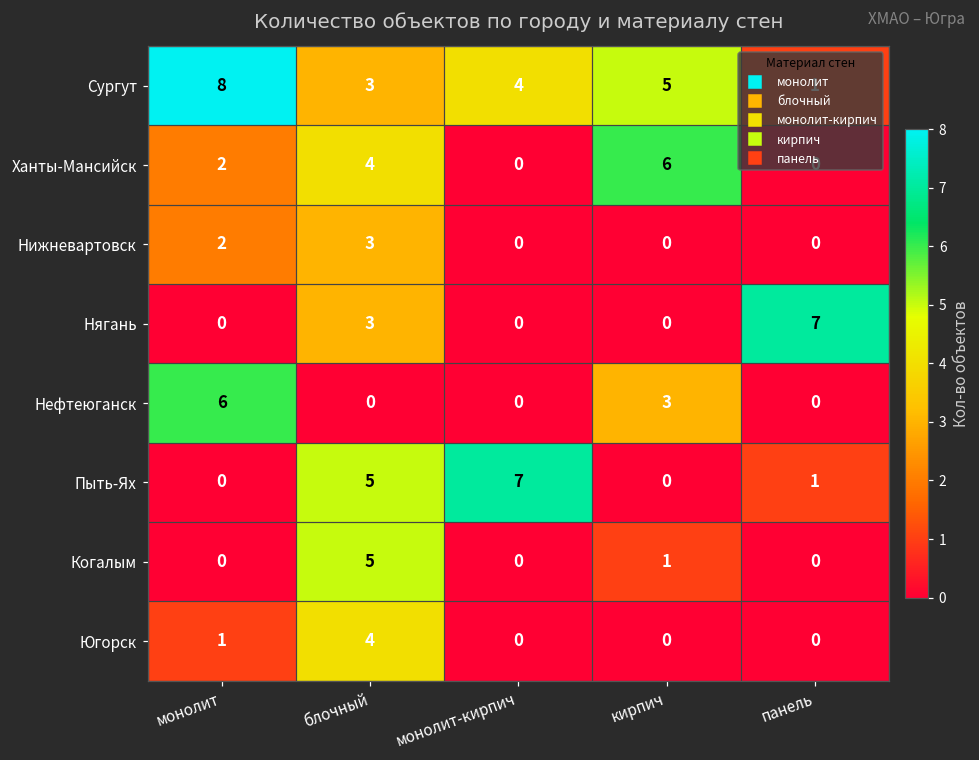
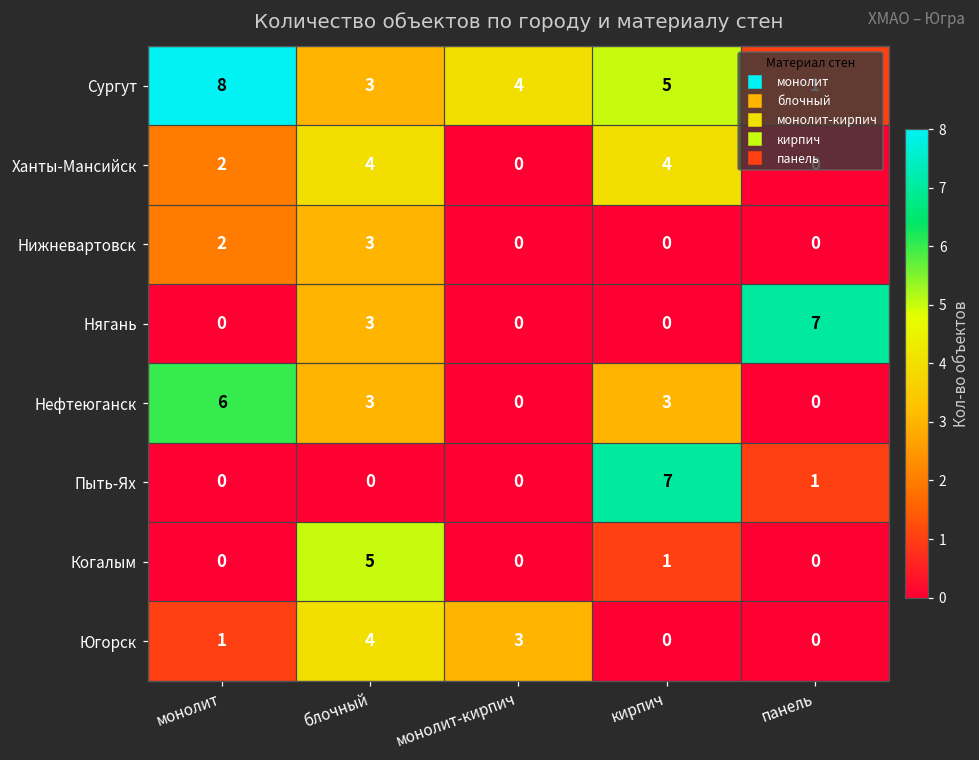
  {
    "Сургут": {
      "монолит": 8,
      "блочный": 3,
      "монолит-кирпич": 4,
      "кирпич": 5
    },
    "Ханты-Мансийск": {
      "монолит": 2,
      "блочный": 4,
      "монолит-кирпич": 0,
-     "кирпич": 6
+     "кирпич": 4
    },
    "Нижневартовск": {
      "монолит": 2,
      "блочный": 3,
      "монолит-кирпич": 0,
      "кирпич": 0,
      "панель": 0
    },
    "Нягань": {
      "монолит": 0,
      "блочный": 3,
      "монолит-кирпич": 0,
      "кирпич": 0,
      "панель": 7
    },
    "Нефтеюганск": {
      "монолит": 6,
-     "блочный": 0,
+     "блочный": 3,
      "монолит-кирпич": 0,
      "кирпич": 3,
      "панель": 0
    },
    "Пыть-Ях": {
      "монолит": 0,
-     "блочный": 5,
-     "монолит-кирпич": 7,
-     "кирпич": 0,
+     "блочный": 0,
+     "монолит-кирпич": 0,
+     "кирпич": 7,
      "панель": 1
    },
    "Когалым": {
      "монолит": 0,
      "блочный": 5,
      "монолит-кирпич": 0,
      "кирпич": 1,
      "панель": 0
    },
    "Югорск": {
      "монолит": 1,
      "блочный": 4,
-     "монолит-кирпич": 0,
+     "монолит-кирпич": 3,
      "кирпич": 0,
      "панель": 0
    }
  }
